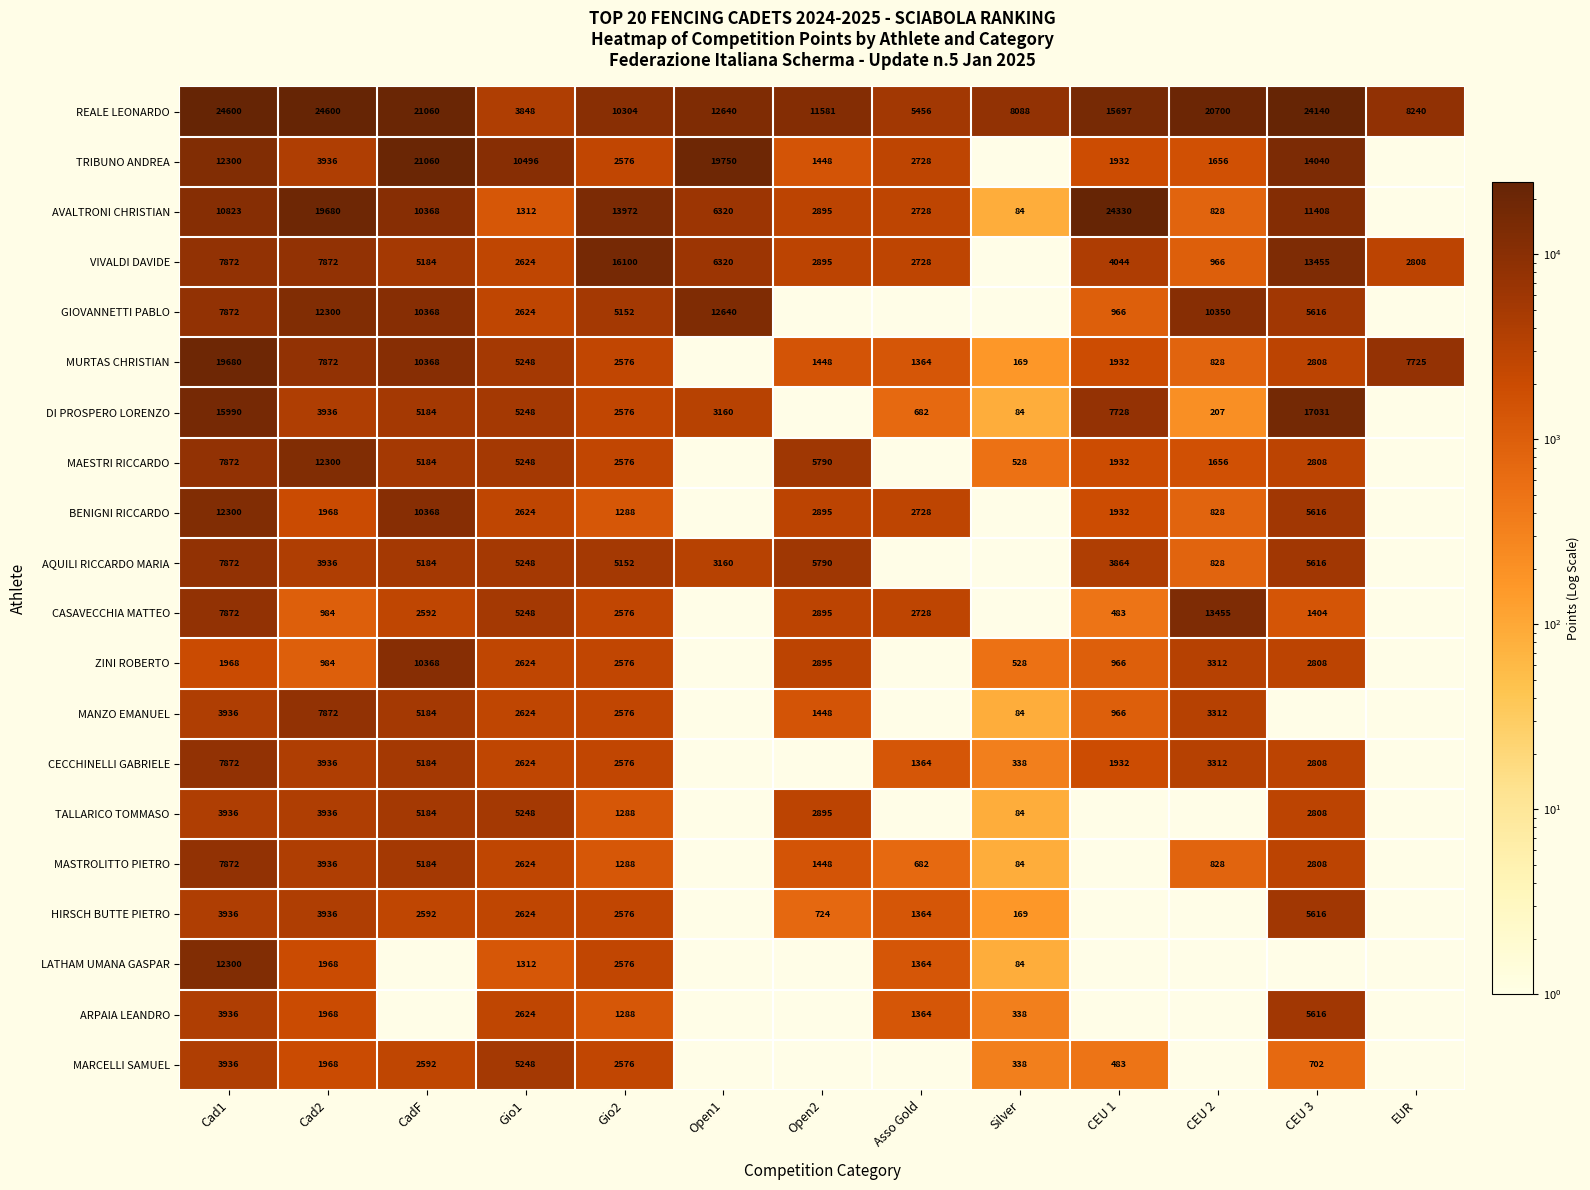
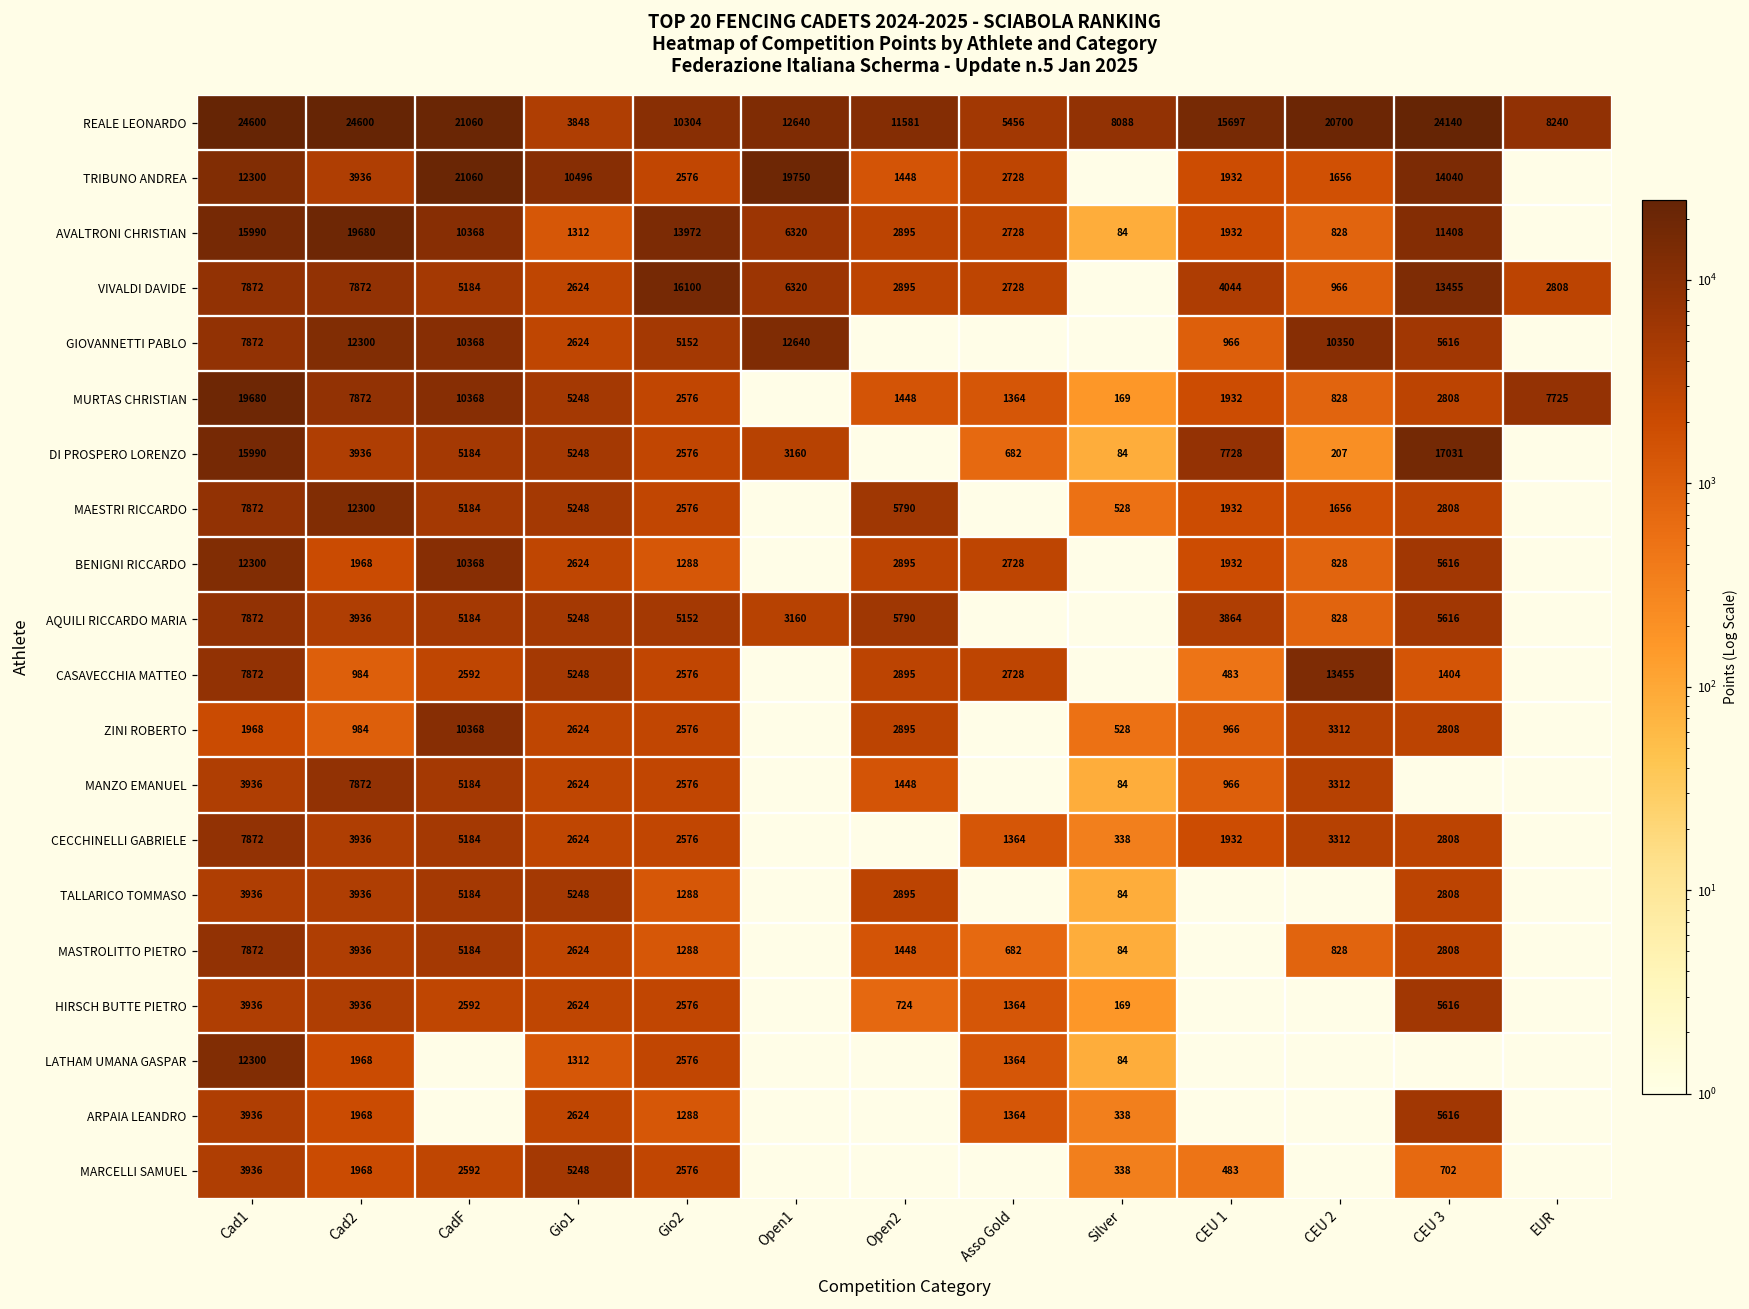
  {
    "REALE LEONARDO": {
      "Cad1": 24600,
      "Cad2": 24600,
      "CadF": 21060,
      "Gio1": 3848,
      "Gio2": 10304,
      "Open1": 12640,
      "Open2": 11581,
      "Asso Gold": 5456,
      "Silver": 8088,
      "CEU 1": 15697,
      "CEU 2": 20700,
      "CEU 3": 24140,
      "EUR": 8240
    },
    "TRIBUNO ANDREA": {
      "Cad1": 12300,
      "Cad2": 3936,
      "CadF": 21060,
      "Gio1": 10496,
      "Gio2": 2576,
      "Open1": 19750,
      "Open2": 1448,
      "Asso Gold": 2728,
      "CEU 1": 1932,
      "CEU 2": 1656,
      "CEU 3": 14040
    },
    "AVALTRONI CHRISTIAN": {
-     "Cad1": 10823,
+     "Cad1": 15990,
      "Cad2": 19680,
      "CadF": 10368,
      "Gio1": 1312,
      "Gio2": 13972,
      "Open1": 6320,
      "Open2": 2895,
      "Asso Gold": 2728,
      "Silver": 84,
-     "CEU 1": 24330,
+     "CEU 1": 1932,
      "CEU 2": 828,
      "CEU 3": 11408
    },
    "VIVALDI DAVIDE": {
      "Cad1": 7872,
      "Cad2": 7872,
      "CadF": 5184,
      "Gio1": 2624,
      "Gio2": 16100,
      "Open1": 6320,
      "Open2": 2895,
      "Asso Gold": 2728,
      "CEU 1": 4044,
      "CEU 2": 966,
      "CEU 3": 13455,
      "EUR": 2808
    },
    "GIOVANNETTI PABLO": {
      "Cad1": 7872,
      "Cad2": 12300,
      "CadF": 10368,
      "Gio1": 2624,
      "Gio2": 5152,
      "Open1": 12640,
      "CEU 1": 966,
      "CEU 2": 10350,
      "CEU 3": 5616
    },
    "MURTAS CHRISTIAN": {
      "Cad1": 19680,
      "Cad2": 7872,
      "CadF": 10368,
      "Gio1": 5248,
      "Gio2": 2576,
      "Open2": 1448,
      "Asso Gold": 1364,
      "Silver": 169,
      "CEU 1": 1932,
      "CEU 2": 828,
      "CEU 3": 2808,
      "EUR": 7725
    },
    "DI PROSPERO LORENZO": {
      "Cad1": 15990,
      "Cad2": 3936,
      "CadF": 5184,
      "Gio1": 5248,
      "Gio2": 2576,
      "Open1": 3160,
      "Asso Gold": 682,
      "Silver": 84,
      "CEU 1": 7728,
      "CEU 2": 207,
      "CEU 3": 17031
    },
    "MAESTRI RICCARDO": {
      "Cad1": 7872,
      "Cad2": 12300,
      "CadF": 5184,
      "Gio1": 5248,
      "Gio2": 2576,
      "Open2": 5790,
      "Silver": 528,
      "CEU 1": 1932,
      "CEU 2": 1656,
      "CEU 3": 2808
    },
    "BENIGNI RICCARDO": {
      "Cad1": 12300,
      "Cad2": 1968,
      "CadF": 10368,
      "Gio1": 2624,
      "Gio2": 1288,
      "Open2": 2895,
      "Asso Gold": 2728,
      "CEU 1": 1932,
      "CEU 2": 828,
      "CEU 3": 5616
    },
    "AQUILI RICCARDO MARIA": {
      "Cad1": 7872,
      "Cad2": 3936,
      "CadF": 5184,
      "Gio1": 5248,
      "Gio2": 5152,
      "Open1": 3160,
      "Open2": 5790,
      "CEU 1": 3864,
      "CEU 2": 828,
      "CEU 3": 5616
    },
    "CASAVECCHIA MATTEO": {
      "Cad1": 7872,
      "Cad2": 984,
      "CadF": 2592,
      "Gio1": 5248,
      "Gio2": 2576,
      "Open2": 2895,
      "Asso Gold": 2728,
      "CEU 1": 483,
      "CEU 2": 13455,
      "CEU 3": 1404
    },
    "ZINI ROBERTO": {
      "Cad1": 1968,
      "Cad2": 984,
      "CadF": 10368,
      "Gio1": 2624,
      "Gio2": 2576,
      "Open2": 2895,
      "Silver": 528,
      "CEU 1": 966,
      "CEU 2": 3312,
      "CEU 3": 2808
    },
    "MANZO EMANUEL": {
      "Cad1": 3936,
      "Cad2": 7872,
      "CadF": 5184,
      "Gio1": 2624,
      "Gio2": 2576,
      "Open2": 1448,
      "Silver": 84,
      "CEU 1": 966,
      "CEU 2": 3312
    },
    "CECCHINELLI GABRIELE": {
      "Cad1": 7872,
      "Cad2": 3936,
      "CadF": 5184,
      "Gio1": 2624,
      "Gio2": 2576,
      "Asso Gold": 1364,
      "Silver": 338,
      "CEU 1": 1932,
      "CEU 2": 3312,
      "CEU 3": 2808
    },
    "TALLARICO TOMMASO": {
      "Cad1": 3936,
      "Cad2": 3936,
      "CadF": 5184,
      "Gio1": 5248,
      "Gio2": 1288,
      "Open2": 2895,
      "Silver": 84,
      "CEU 3": 2808
    },
    "MASTROLITTO PIETRO": {
      "Cad1": 7872,
      "Cad2": 3936,
      "CadF": 5184,
      "Gio1": 2624,
      "Gio2": 1288,
      "Open2": 1448,
      "Asso Gold": 682,
      "Silver": 84,
      "CEU 2": 828,
      "CEU 3": 2808
    },
    "HIRSCH BUTTE PIETRO": {
      "Cad1": 3936,
      "Cad2": 3936,
      "CadF": 2592,
      "Gio1": 2624,
      "Gio2": 2576,
      "Open2": 724,
      "Asso Gold": 1364,
      "Silver": 169,
      "CEU 3": 5616
    },
    "LATHAM UMANA GASPAR": {
      "Cad1": 12300,
      "Cad2": 1968,
      "Gio1": 1312,
      "Gio2": 2576,
      "Asso Gold": 1364,
      "Silver": 84
    },
    "ARPAIA LEANDRO": {
      "Cad1": 3936,
      "Cad2": 1968,
      "Gio1": 2624,
      "Gio2": 1288,
      "Asso Gold": 1364,
      "Silver": 338,
      "CEU 3": 5616
    },
    "MARCELLI SAMUEL": {
      "Cad1": 3936,
      "Cad2": 1968,
      "CadF": 2592,
      "Gio1": 5248,
      "Gio2": 2576,
      "Silver": 338,
      "CEU 1": 483,
      "CEU 3": 702
    }
  }
